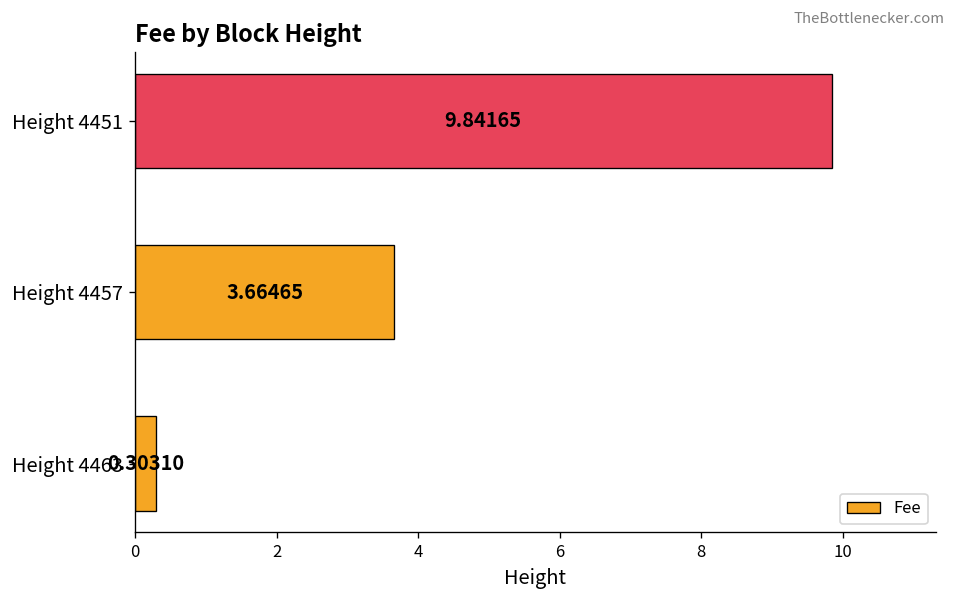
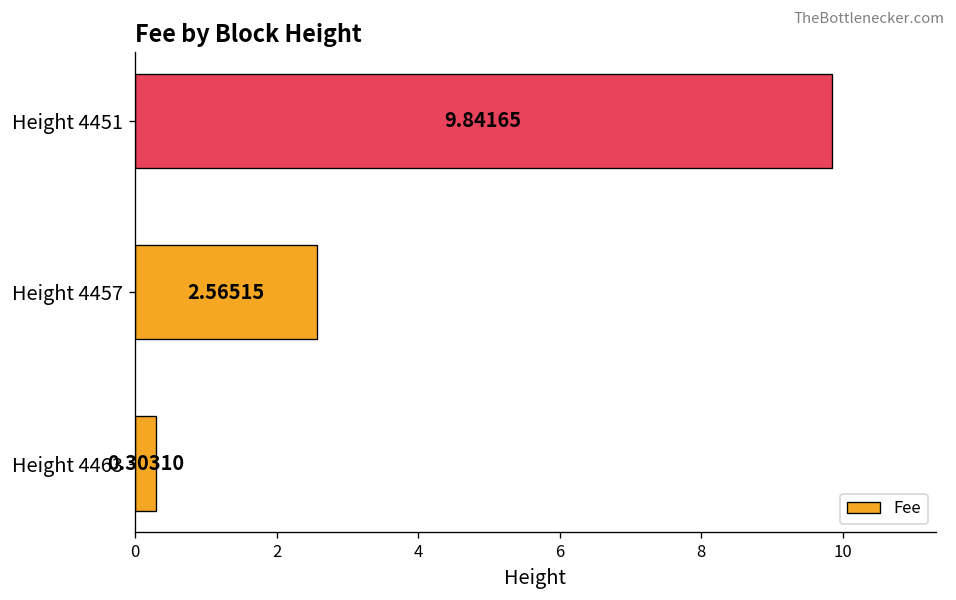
  {
    "Height 4451": 9.84165,
-   "Height 4457": 3.66465,
+   "Height 4457": 2.56515,
    "Height 4463": 0.30310
  }
